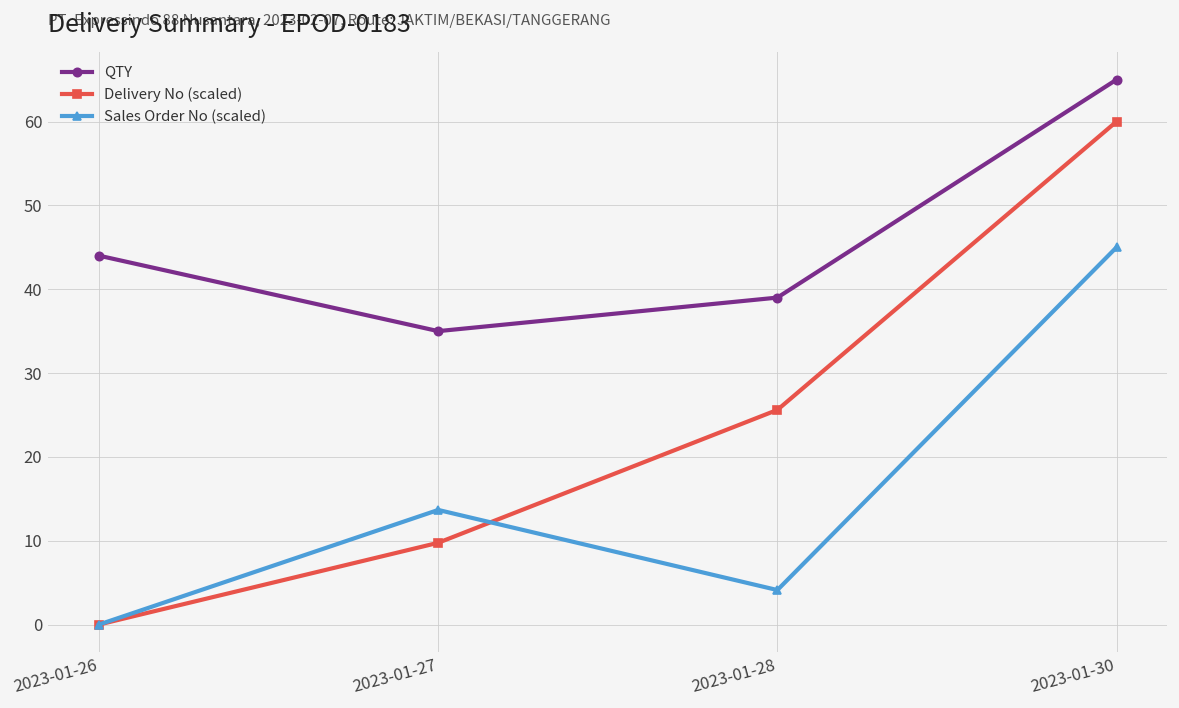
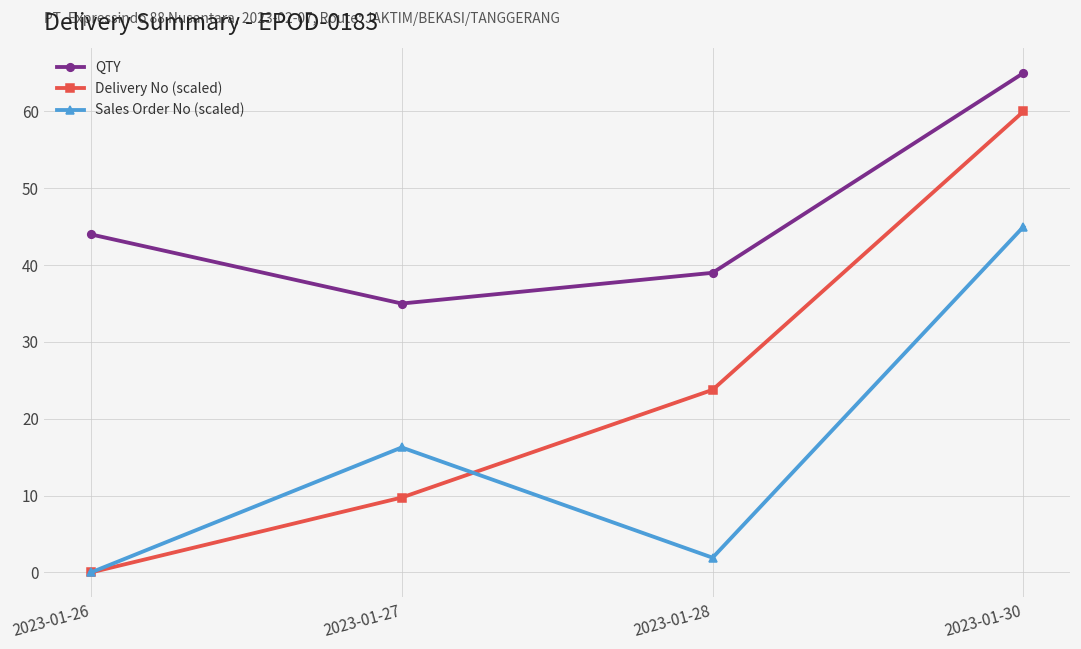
  {
    "QTY": {
      "2023-01-26": 44,
      "2023-01-27": 35,
      "2023-01-28": 39,
      "2023-01-30": 65
    },
    "Delivery No (scaled)": {
      "2023-01-27": 10,
-     "2023-01-28": 26,
+     "2023-01-28": 24,
      "2023-01-30": 60
    },
    "Sales Order No (scaled)": {
-     "2023-01-27": 14,
-     "2023-01-28": 4,
+     "2023-01-27": 16,
+     "2023-01-28": 2,
      "2023-01-30": 45
    }
  }
